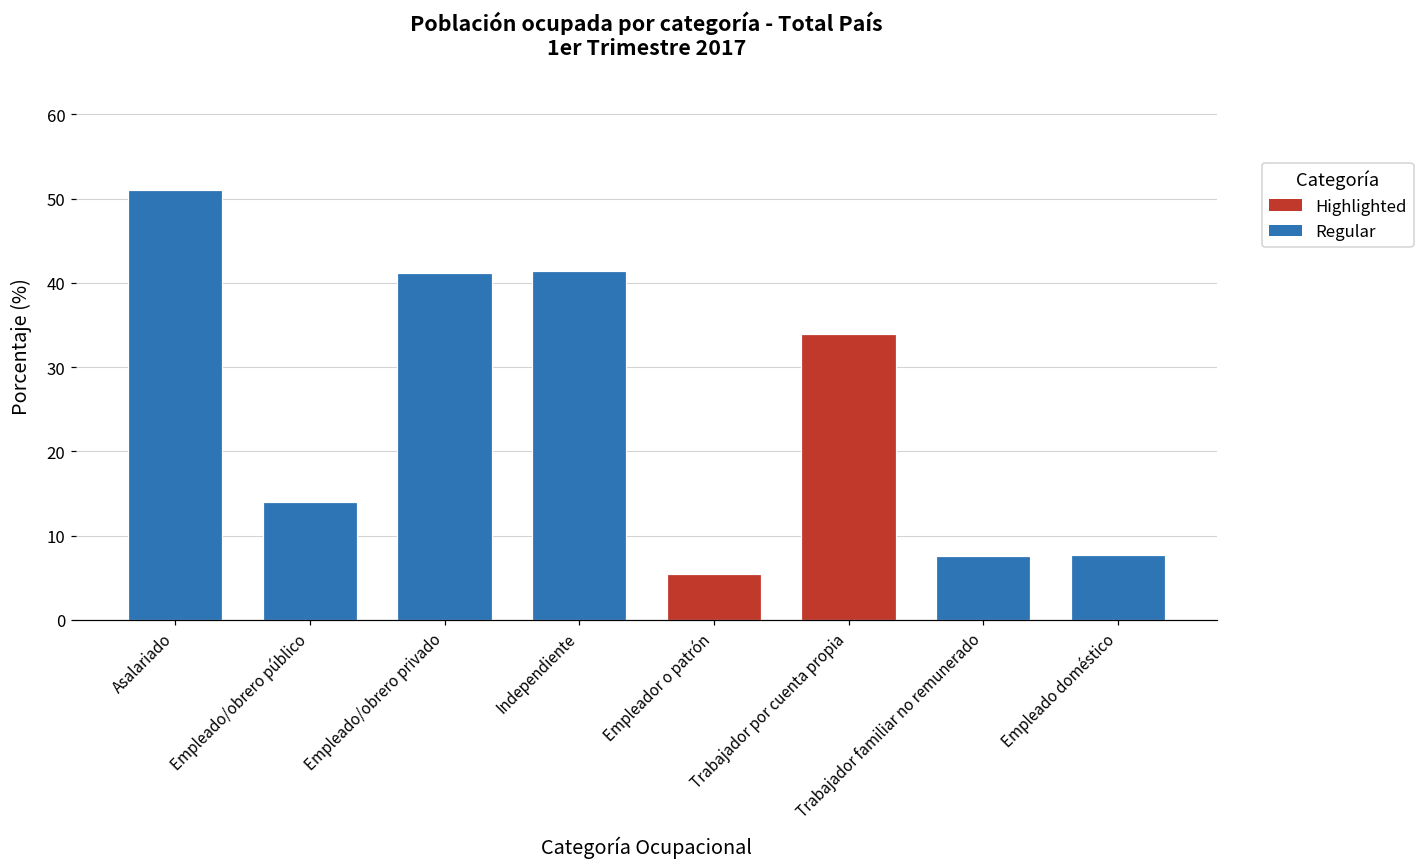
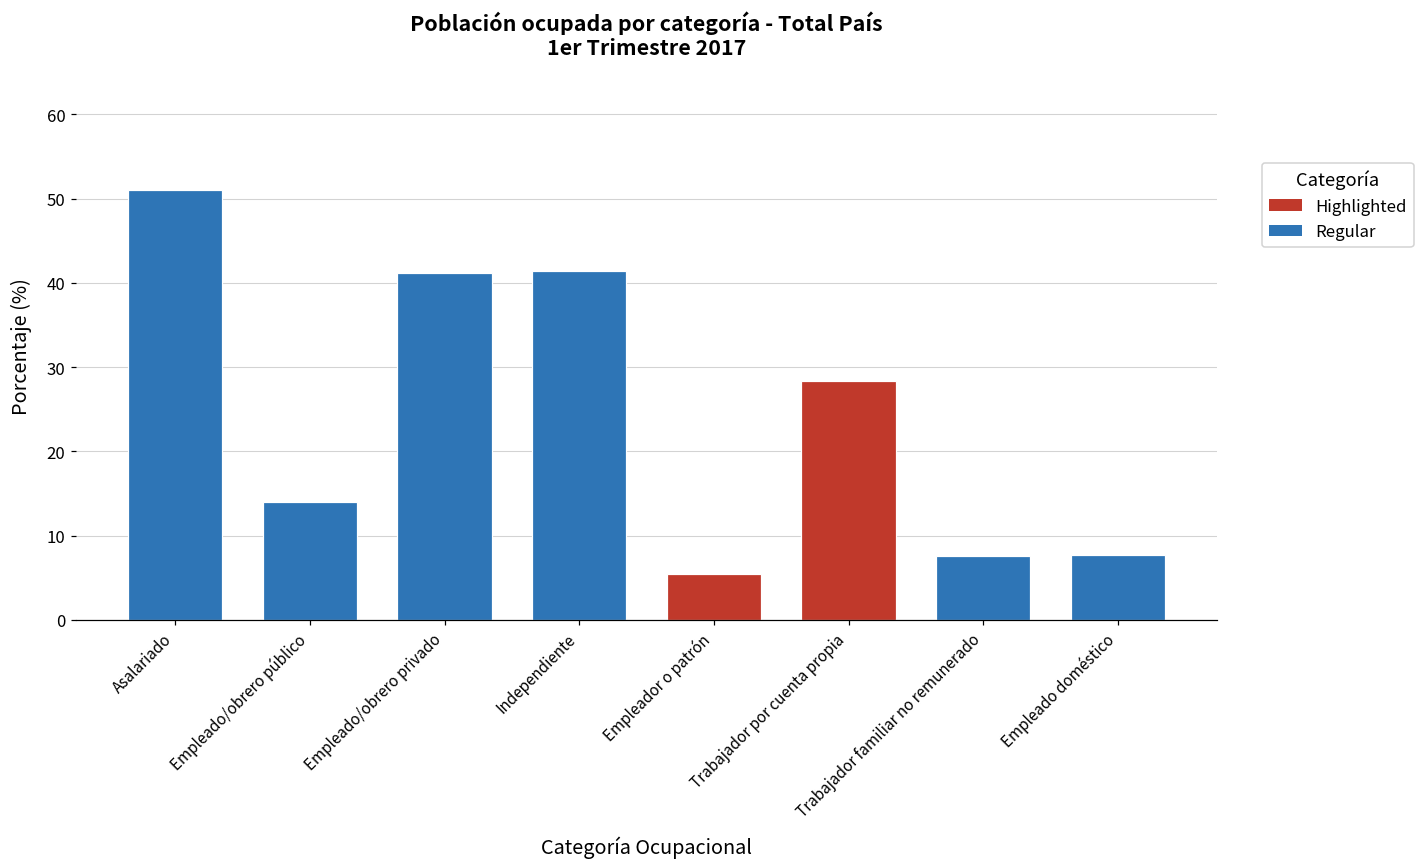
  {
    "Asalariado": 51,
    "Empleado/obrero público": 14,
    "Empleado/obrero privado": 41,
    "Independiente": 41,
    "Empleador o patrón": 5,
-   "Trabajador por cuenta propia": 34,
+   "Trabajador por cuenta propia": 28,
    "Trabajador familiar no remunerado": 8,
    "Empleado doméstico": 8
  }
